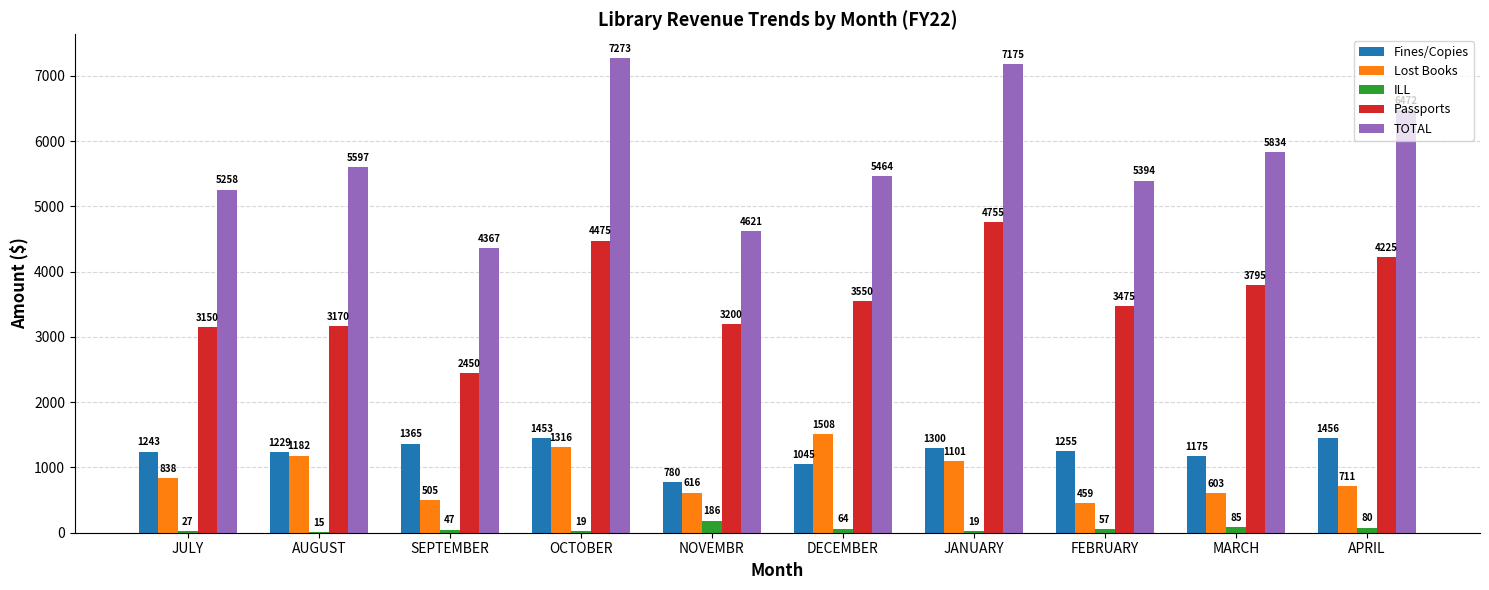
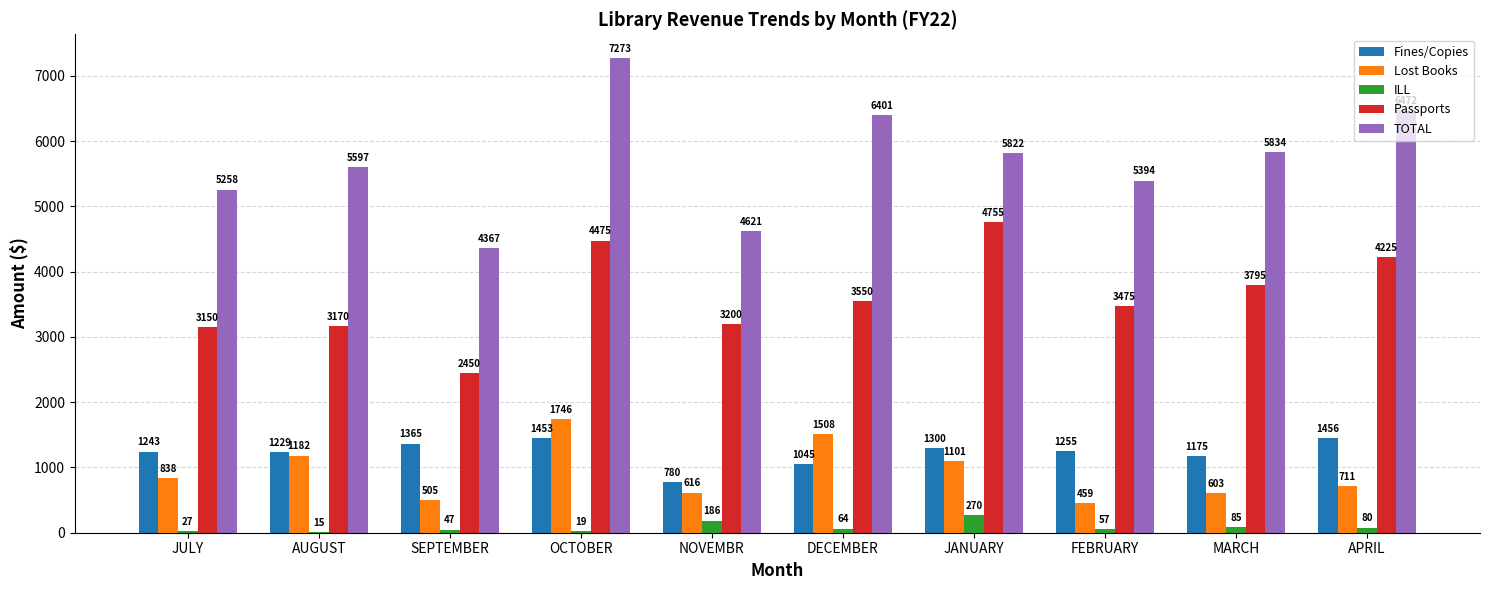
  {
    "Fines/Copies": {
      "JULY": 1243,
      "AUGUST": 1229,
      "SEPTEMBER": 1365,
      "OCTOBER": 1453,
      "NOVEMBR": 780,
      "DECEMBER": 1045,
      "JANUARY": 1300,
      "FEBRUARY": 1255,
      "MARCH": 1175,
      "APRIL": 1456
    },
    "Lost Books": {
      "JULY": 838,
      "AUGUST": 1182,
      "SEPTEMBER": 505,
-     "OCTOBER": 1316,
+     "OCTOBER": 1746,
      "NOVEMBR": 616,
      "DECEMBER": 1508,
      "JANUARY": 1101,
      "FEBRUARY": 459,
      "MARCH": 603,
      "APRIL": 711
    },
    "ILL": {
      "JULY": 27,
      "AUGUST": 15,
      "SEPTEMBER": 47,
      "OCTOBER": 19,
      "NOVEMBR": 186,
      "DECEMBER": 64,
-     "JANUARY": 19,
+     "JANUARY": 270,
      "FEBRUARY": 57,
      "MARCH": 85,
      "APRIL": 80
    },
    "Passports": {
      "JULY": 3150,
      "AUGUST": 3170,
      "SEPTEMBER": 2450,
      "OCTOBER": 4475,
      "NOVEMBR": 3200,
      "DECEMBER": 3550,
      "JANUARY": 4755,
      "FEBRUARY": 3475,
      "MARCH": 3795,
      "APRIL": 4225
    },
    "TOTAL": {
      "JULY": 5258,
      "AUGUST": 5597,
      "SEPTEMBER": 4367,
      "OCTOBER": 7273,
      "NOVEMBR": 4621,
-     "DECEMBER": 5464,
-     "JANUARY": 7175,
+     "DECEMBER": 6401,
+     "JANUARY": 5822,
      "FEBRUARY": 5394,
      "MARCH": 5834
    }
  }
